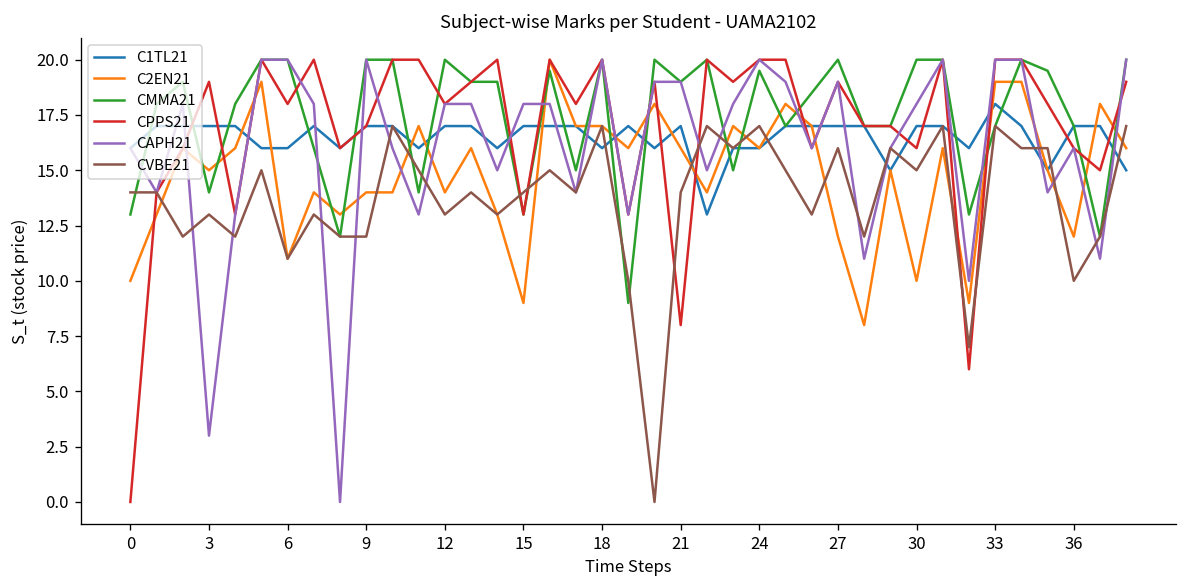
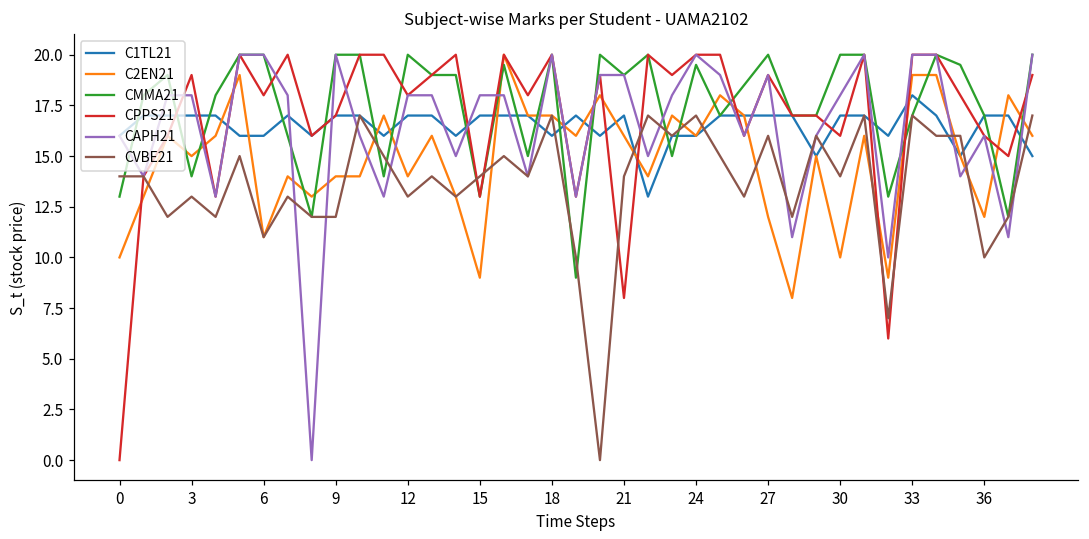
  {
    "C1TL21": {
      "3": 17,
      "6": 16,
      "12": 17,
      "15": 17,
      "18": 16,
      "21": 17,
      "27": 17,
      "30": 17,
      "33": 18
    },
    "C2EN21": {
      "0": 10,
      "3": 15,
      "9": 14,
      "12": 14,
      "15": 9,
      "21": 16,
      "27": 12,
      "30": 10,
      "33": 19,
      "36": 12
    },
    "CMMA21": {
      "0": 13,
      "3": 14,
      "12": 20,
      "24": 19.5,
      "27": 20,
      "30": 20
    },
    "CPPS21": {
      "0": 0,
      "3": 19,
      "6": 18,
      "21": 8,
      "30": 16
    },
    "CAPH21": {
-     "3": 3,
+     "3": 18,
      "15": 18,
      "30": 18
    },
    "CVBE21": {
      "0": 14,
      "3": 13,
      "9": 12,
      "12": 13,
      "15": 14,
      "21": 14,
      "24": 17,
      "27": 16,
-     "30": 15,
+     "30": 14,
      "36": 10
    }
  }
